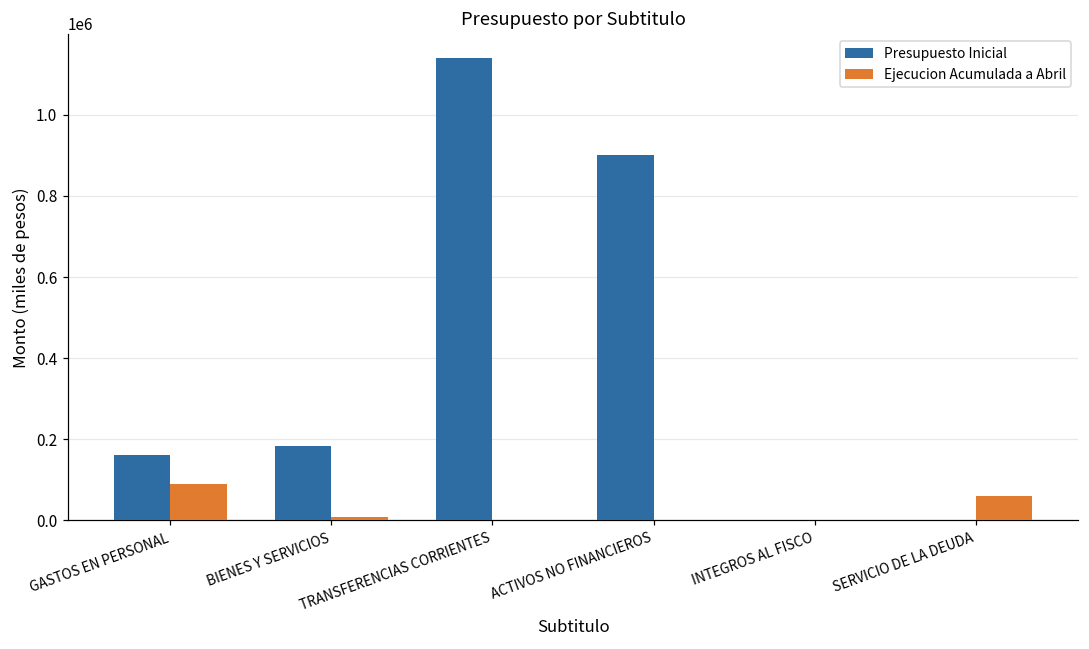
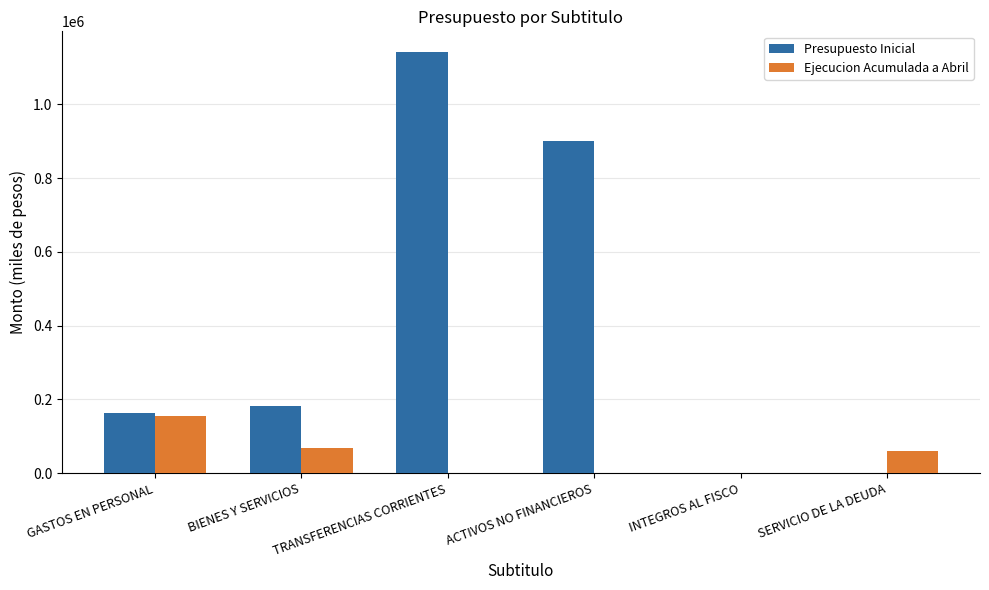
  {
    "Presupuesto Inicial": {
      "GASTOS EN PERSONAL": 160000,
      "BIENES Y SERVICIOS": 180000,
      "TRANSFERENCIAS CORRIENTES": 1140000,
      "ACTIVOS NO FINANCIEROS": 900000
    },
    "Ejecucion Acumulada a Abril": {
-     "GASTOS EN PERSONAL": 90000,
-     "BIENES Y SERVICIOS": 10000,
+     "GASTOS EN PERSONAL": 150000,
+     "BIENES Y SERVICIOS": 70000,
      "TRANSFERENCIAS CORRIENTES": 0,
      "ACTIVOS NO FINANCIEROS": 0,
      "INTEGROS AL FISCO": 0,
      "SERVICIO DE LA DEUDA": 60000
    }
  }
